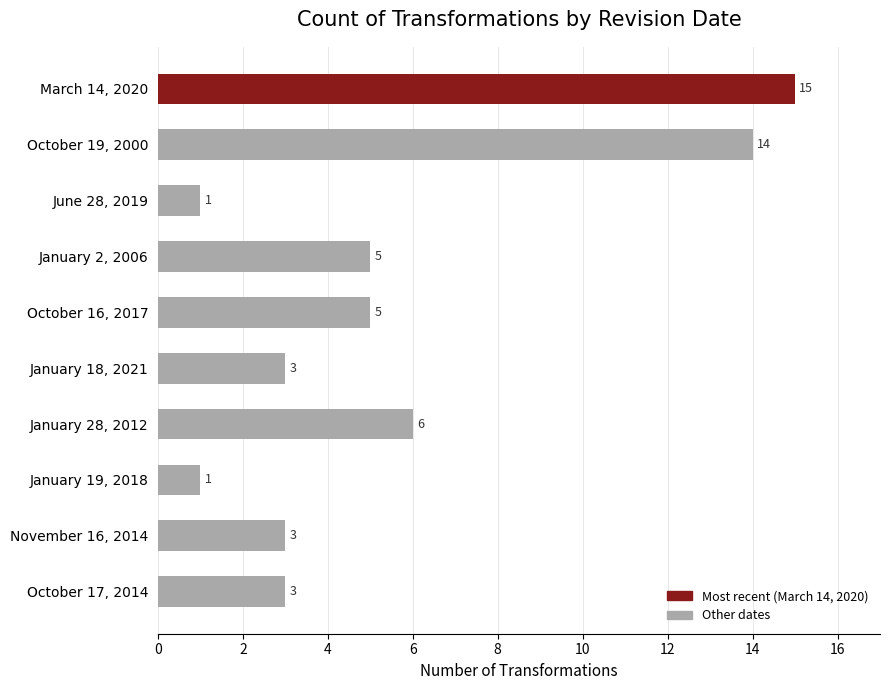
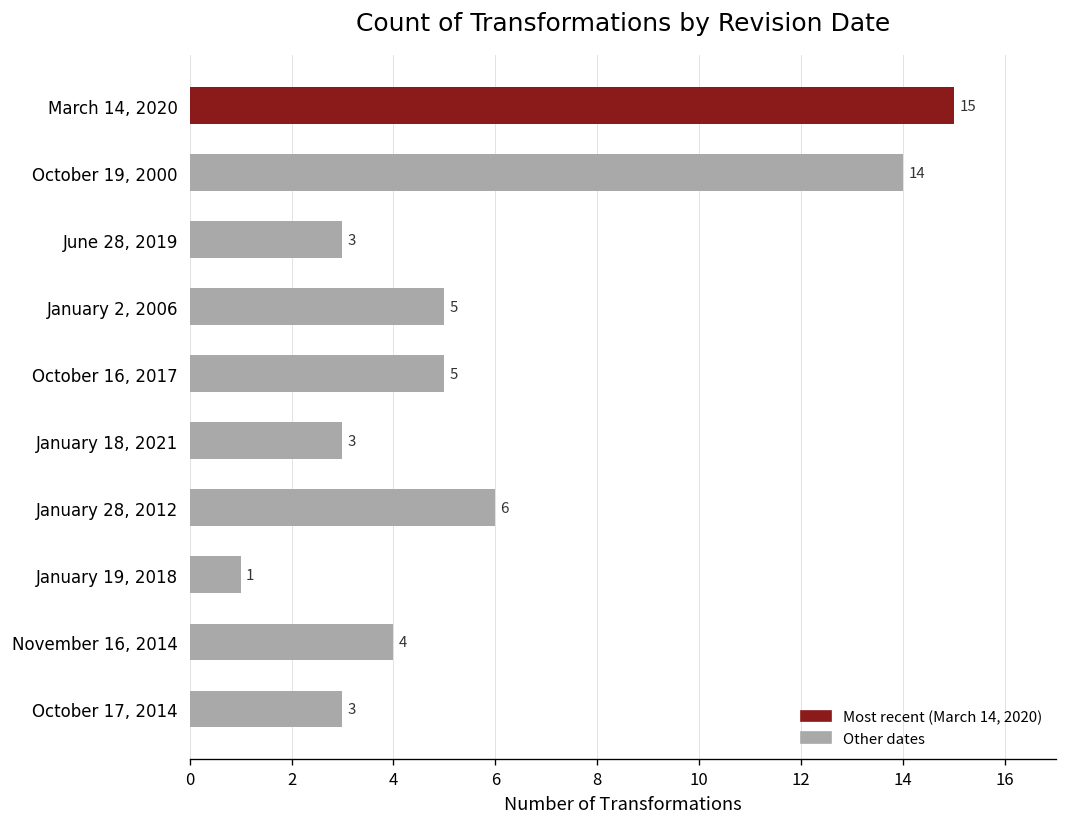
  {
    "March 14, 2020": 15,
    "October 19, 2000": 14,
-   "June 28, 2019": 1,
+   "June 28, 2019": 3,
    "January 2, 2006": 5,
    "October 16, 2017": 5,
    "January 18, 2021": 3,
    "January 28, 2012": 6,
    "January 19, 2018": 1,
-   "November 16, 2014": 3,
+   "November 16, 2014": 4,
    "October 17, 2014": 3
  }
